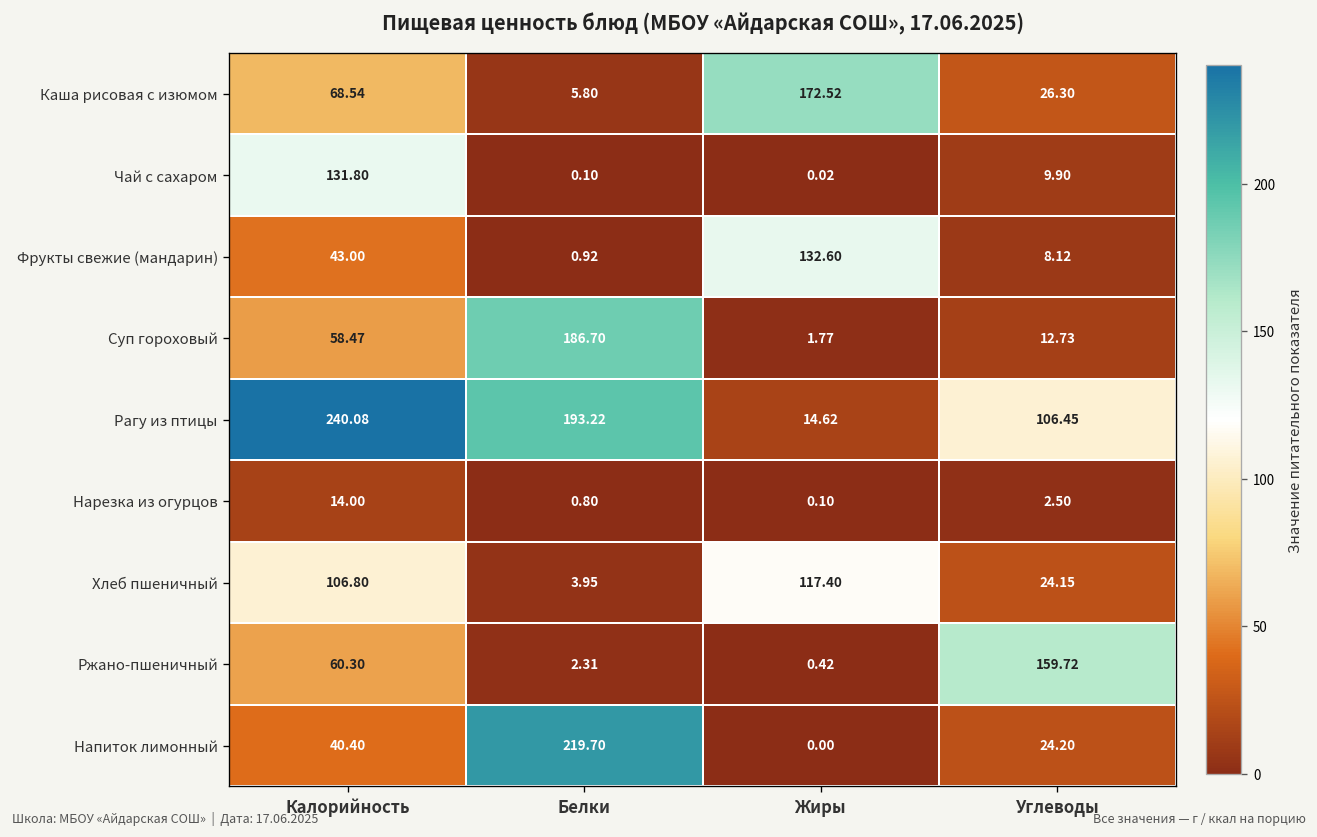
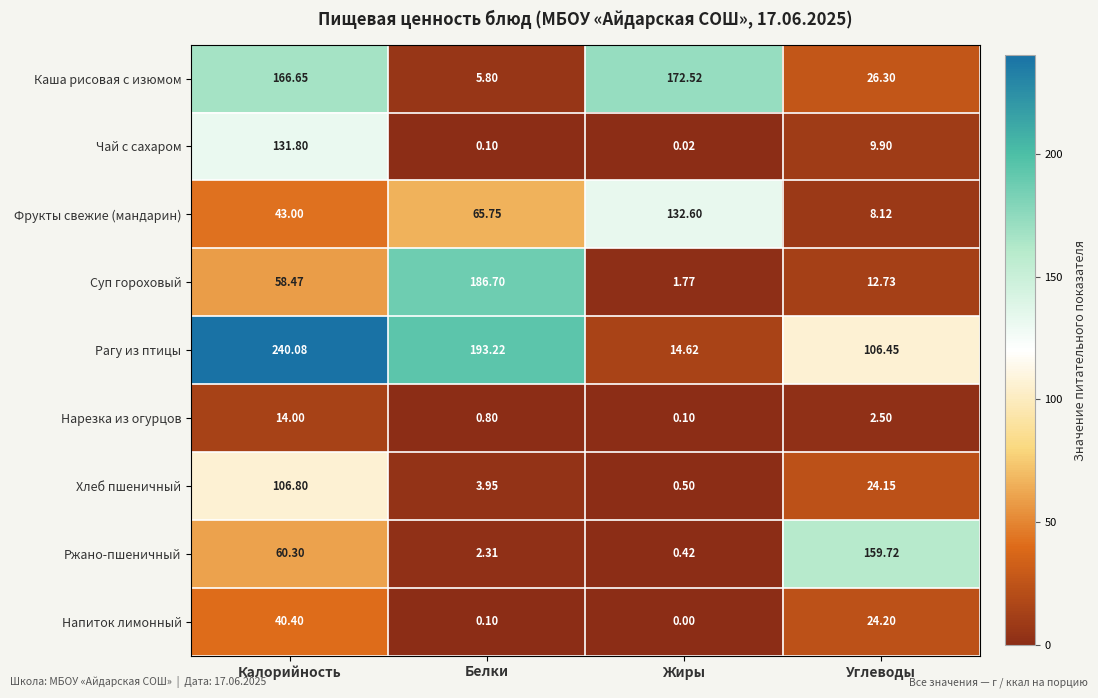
  {
    "Каша рисовая с изюмом": {
-     "Калорийность": 68.54,
+     "Калорийность": 166.65,
      "Белки": 5.80,
      "Жиры": 172.52,
      "Углеводы": 26.30
    },
    "Чай с сахаром": {
      "Калорийность": 131.80,
      "Белки": 0.10,
      "Жиры": 0.02,
      "Углеводы": 9.90
    },
    "Фрукты свежие (мандарин)": {
      "Калорийность": 43.00,
-     "Белки": 0.92,
+     "Белки": 65.75,
      "Жиры": 132.60,
      "Углеводы": 8.12
    },
    "Суп гороховый": {
      "Калорийность": 58.47,
      "Белки": 186.70,
      "Жиры": 1.77,
      "Углеводы": 12.73
    },
    "Рагу из птицы": {
      "Калорийность": 240.08,
      "Белки": 193.22,
      "Жиры": 14.62,
      "Углеводы": 106.45
    },
    "Нарезка из огурцов": {
      "Калорийность": 14.00,
      "Белки": 0.80,
      "Жиры": 0.10,
      "Углеводы": 2.50
    },
    "Хлеб пшеничный": {
      "Калорийность": 106.80,
      "Белки": 3.95,
-     "Жиры": 117.40,
+     "Жиры": 0.50,
      "Углеводы": 24.15
    },
    "Ржано-пшеничный": {
      "Калорийность": 60.30,
      "Белки": 2.31,
      "Жиры": 0.42,
      "Углеводы": 159.72
    },
    "Напиток лимонный": {
      "Калорийность": 40.40,
-     "Белки": 219.70,
+     "Белки": 0.10,
      "Жиры": 0.00,
      "Углеводы": 24.20
    }
  }
